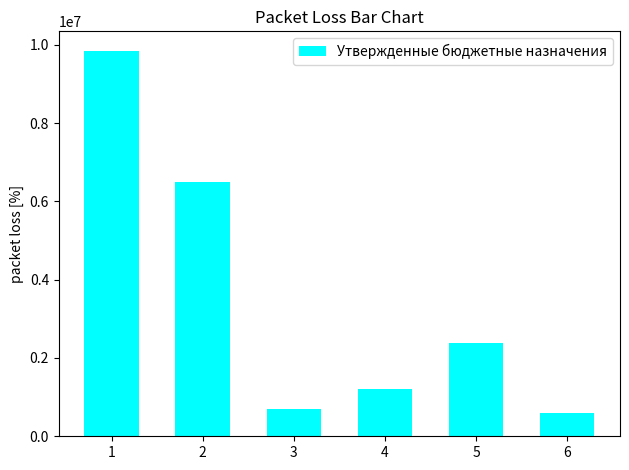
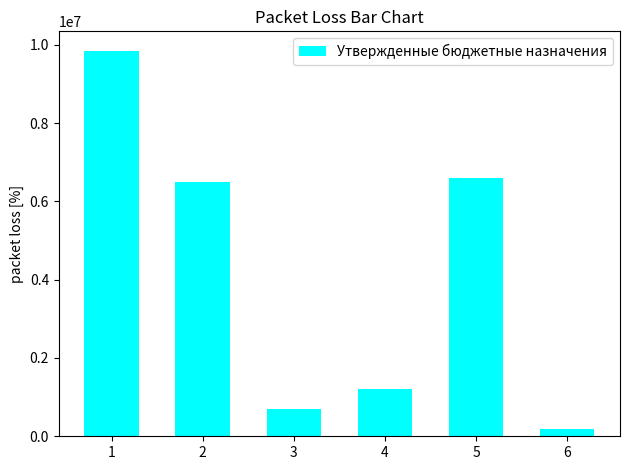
  {
    "1": 9900000,
    "2": 6500000,
    "3": 700000,
    "4": 1200000,
-   "5": 2400000,
-   "6": 600000
+   "5": 6600000,
+   "6": 200000
  }
